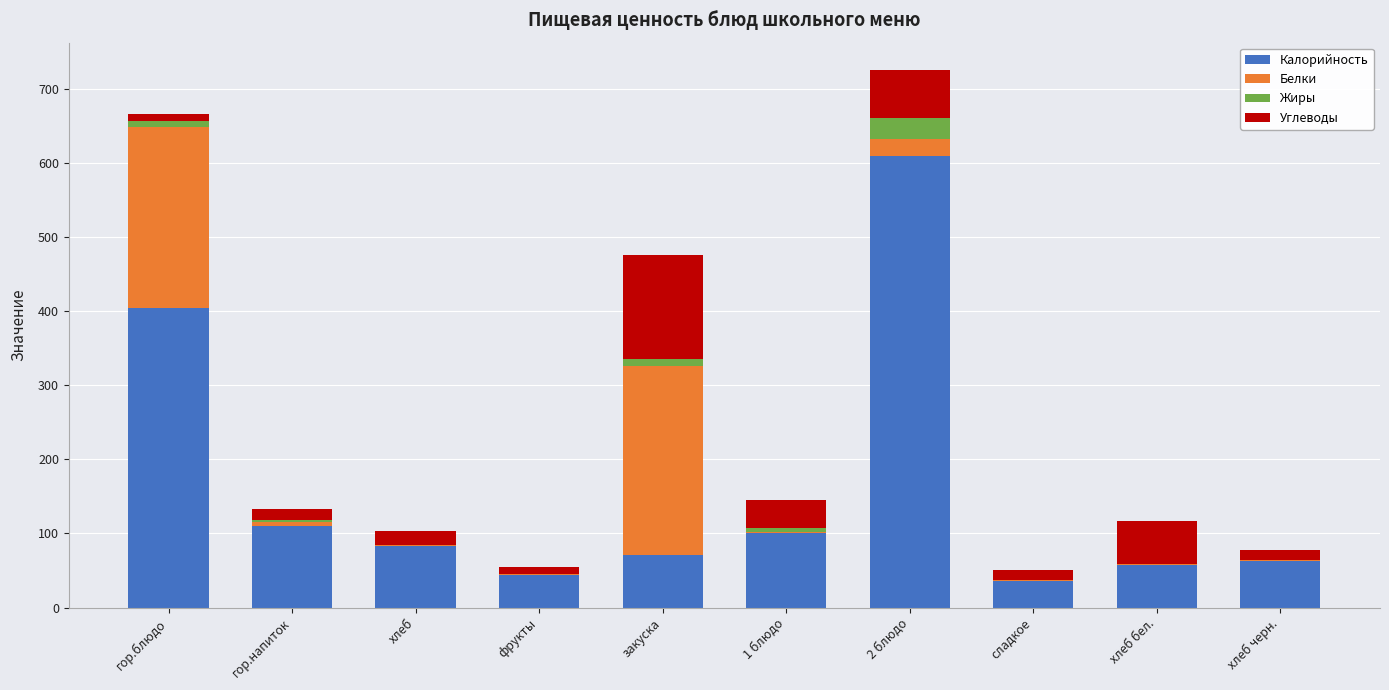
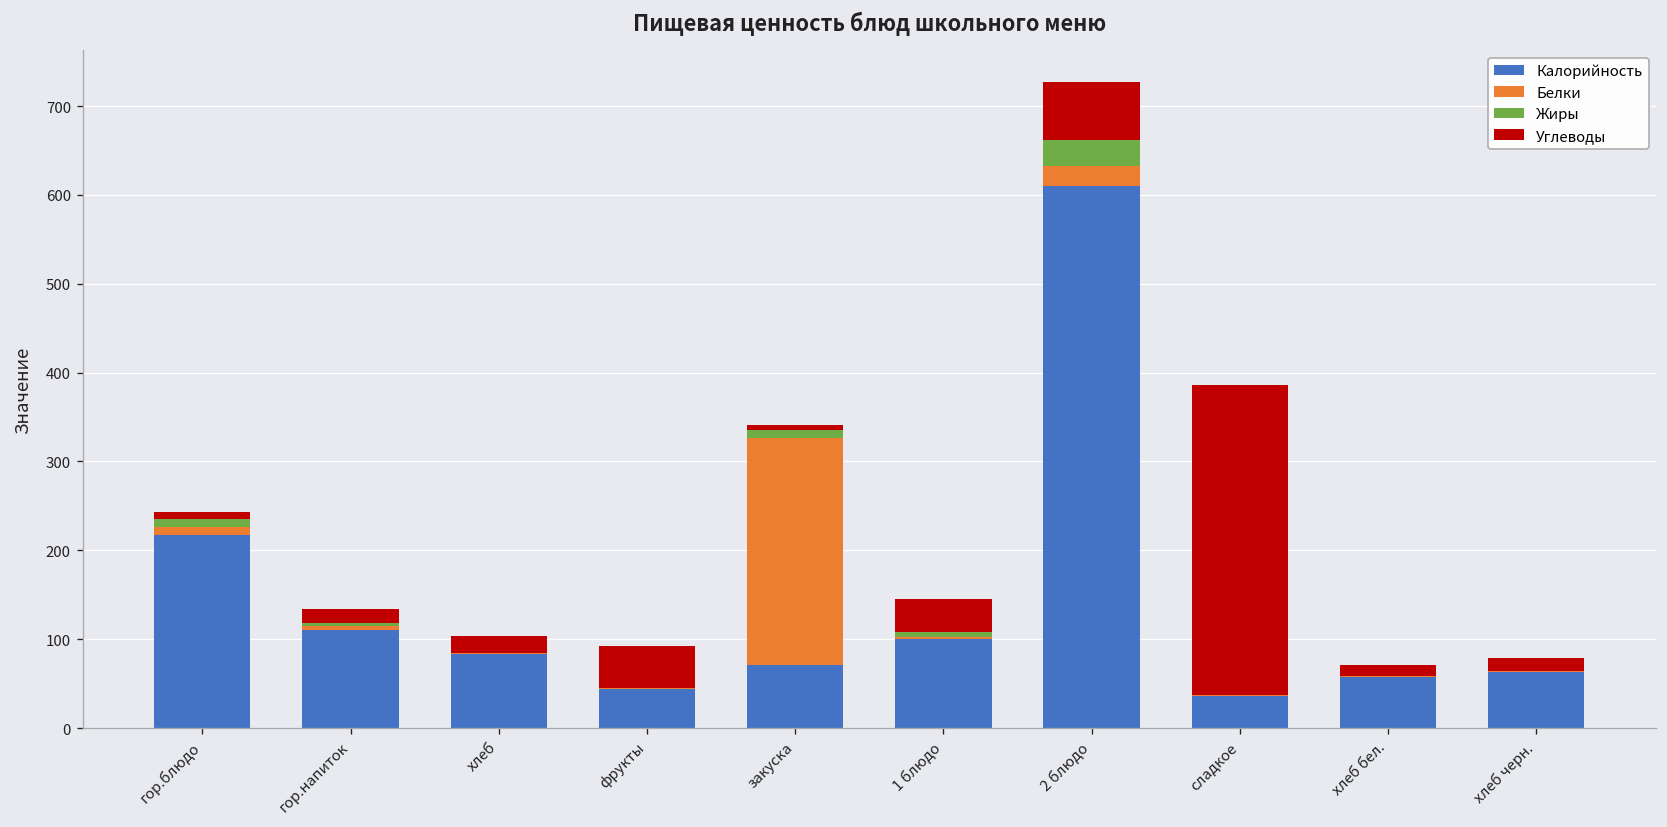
  {
    "Калорийность": {
-     "гор.блюдо": 400,
+     "гор.блюдо": 220,
      "гор.напиток": 110,
      "хлеб": 80,
      "фрукты": 40,
      "закуска": 70,
      "1 блюдо": 100,
      "2 блюдо": 610,
      "сладкое": 40,
      "хлеб бел.": 60,
      "хлеб черн.": 60
    },
    "Белки": {
-     "гор.блюдо": 240,
+     "гор.блюдо": 10,
      "гор.напиток": 0,
      "закуска": 260,
      "2 блюдо": 20
    },
    "Жиры": {
      "гор.блюдо": 10,
      "гор.напиток": 0,
      "закуска": 10,
      "1 блюдо": 10,
      "2 блюдо": 30
    },
    "Углеводы": {
      "гор.блюдо": 10,
      "гор.напиток": 10,
      "хлеб": 20,
-     "фрукты": 10,
-     "закуска": 140,
+     "фрукты": 50,
+     "закуска": 10,
      "1 блюдо": 40,
      "2 блюдо": 70,
-     "сладкое": 10,
-     "хлеб бел.": 60,
+     "сладкое": 350,
+     "хлеб бел.": 10,
      "хлеб черн.": 10
    }
  }
